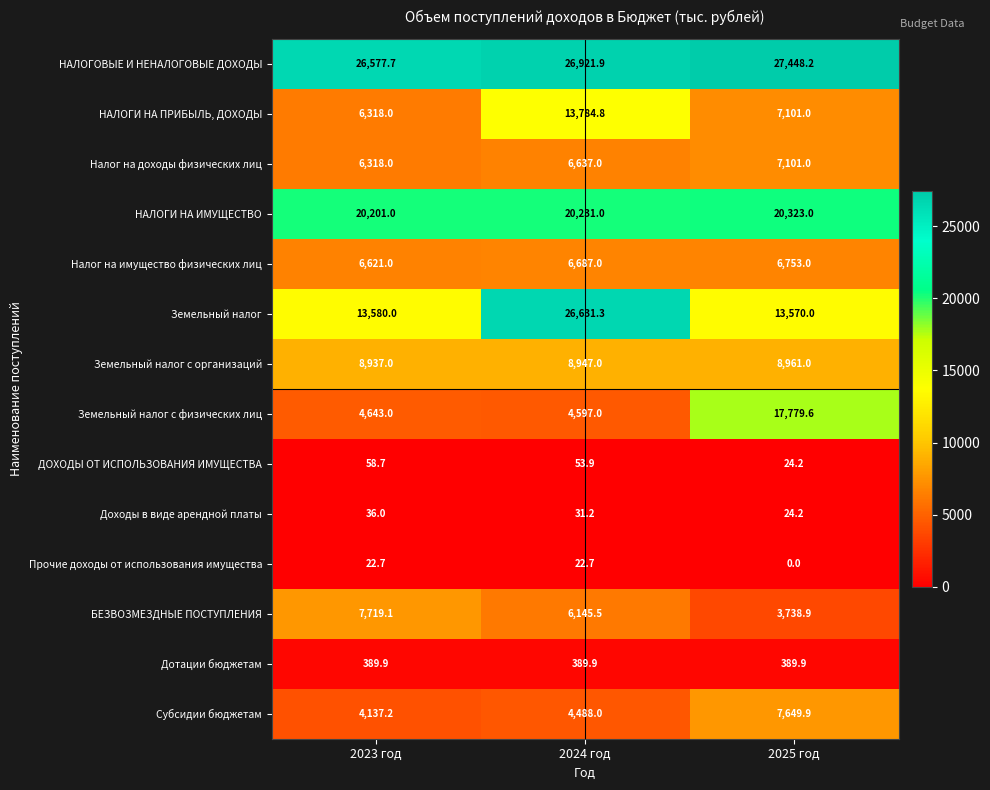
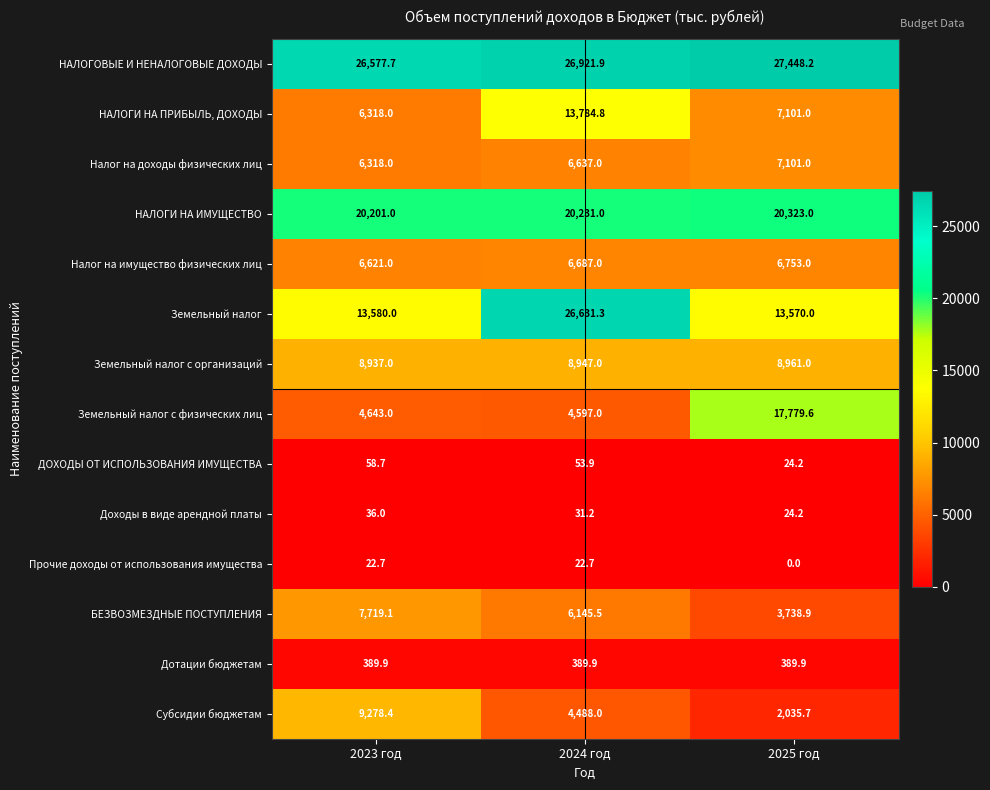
  {
    "НАЛОГОВЫЕ И НЕНАЛОГОВЫЕ ДОХОДЫ": {
      "2023 год": "26,577.7",
      "2024 год": "26,921.9",
      "2025 год": "27,448.2"
    },
    "НАЛОГИ НА ПРИБЫЛЬ, ДОХОДЫ": {
      "2023 год": "6,318.0",
      "2024 год": "13,784.8",
      "2025 год": "7,101.0"
    },
    "Налог на доходы физических лиц": {
      "2023 год": "6,318.0",
      "2024 год": "6,637.0",
      "2025 год": "7,101.0"
    },
    "НАЛОГИ НА ИМУЩЕСТВО": {
      "2023 год": "20,201.0",
      "2024 год": "20,231.0",
      "2025 год": "20,323.0"
    },
    "Налог на имущество физических лиц": {
      "2023 год": "6,621.0",
      "2024 год": "6,687.0",
      "2025 год": "6,753.0"
    },
    "Земельный налог": {
      "2023 год": "13,580.0",
      "2024 год": "26,631.3",
      "2025 год": "13,570.0"
    },
    "Земельный налог с организаций": {
      "2023 год": "8,937.0",
      "2024 год": "8,947.0",
      "2025 год": "8,961.0"
    },
    "Земельный налог с физических лиц": {
      "2023 год": "4,643.0",
      "2024 год": "4,597.0",
      "2025 год": "17,779.6"
    },
    "ДОХОДЫ ОТ ИСПОЛЬЗОВАНИЯ ИМУЩЕСТВА": {
      "2023 год": "58.7",
      "2024 год": "53.9",
      "2025 год": "24.2"
    },
    "Доходы в виде арендной платы": {
      "2023 год": "36.0",
      "2024 год": "31.2",
      "2025 год": "24.2"
    },
    "Прочие доходы от использования имущества": {
      "2023 год": "22.7",
      "2024 год": "22.7",
      "2025 год": "0.0"
    },
    "БЕЗВОЗМЕЗДНЫЕ ПОСТУПЛЕНИЯ": {
      "2023 год": "7,719.1",
      "2024 год": "6,145.5",
      "2025 год": "3,738.9"
    },
    "Дотации бюджетам": {
      "2023 год": "389.9",
      "2024 год": "389.9",
      "2025 год": "389.9"
    },
    "Субсидии бюджетам": {
-     "2023 год": "4,137.2",
+     "2023 год": "9,278.4",
      "2024 год": "4,488.0",
-     "2025 год": "7,649.9"
+     "2025 год": "2,035.7"
    }
  }
